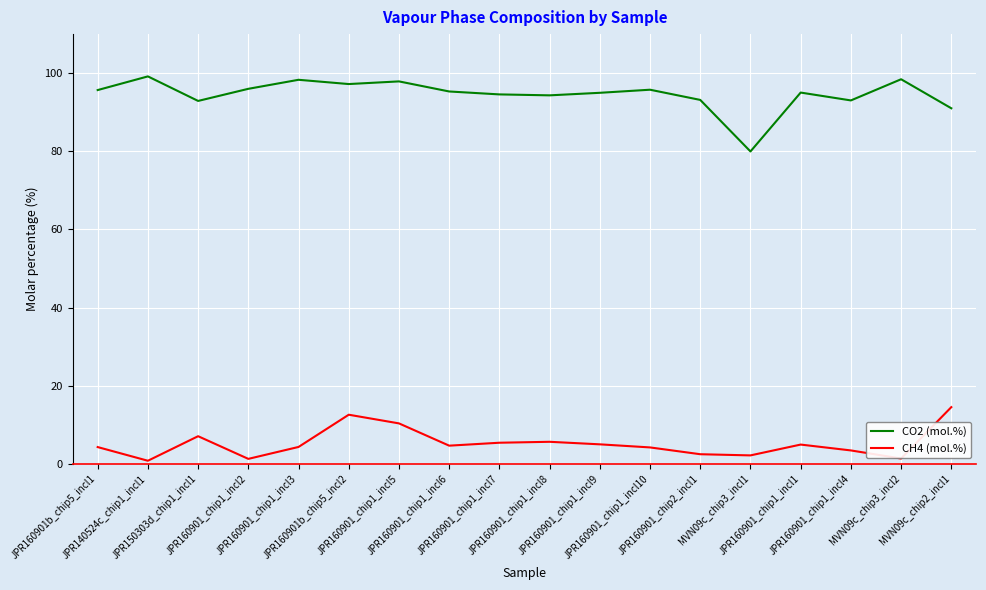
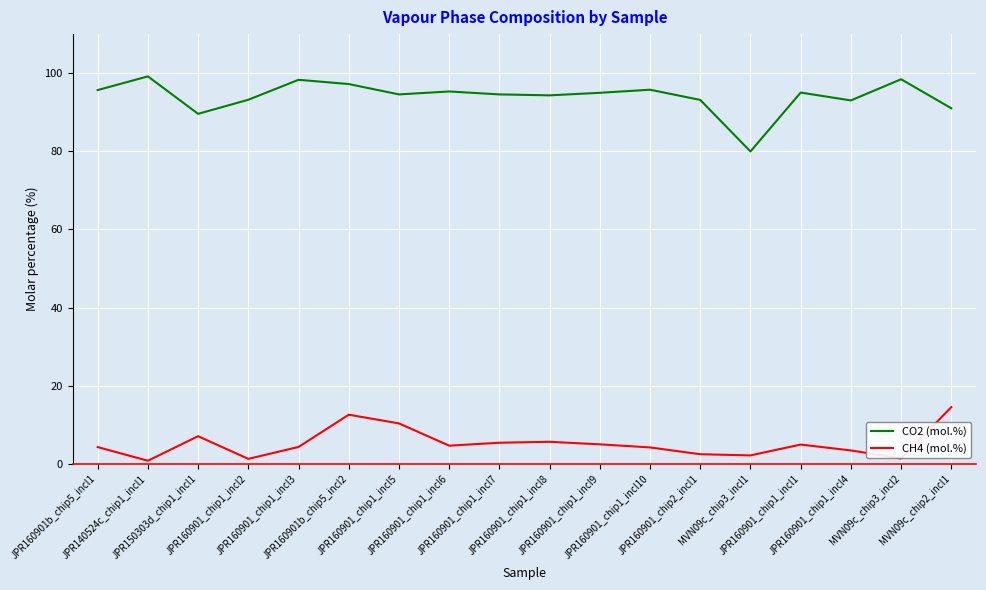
  {
    "CO2 (mol.%)": {
      "JPR160901b_chip5_incl1": 96,
      "JPR140524c_chip1_incl1": 99,
-     "JPR150303d_chip1_incl1": 93,
-     "JPR160901_chip1_incl2": 96,
+     "JPR150303d_chip1_incl1": 90,
+     "JPR160901_chip1_incl2": 93,
      "JPR160901_chip1_incl3": 98,
      "JPR160901b_chip5_incl2": 97,
-     "JPR160901_chip1_incl5": 98,
+     "JPR160901_chip1_incl5": 95,
      "JPR160901_chip1_incl6": 95,
      "JPR160901_chip1_incl7": 95,
      "JPR160901_chip1_incl8": 94,
      "JPR160901_chip1_incl9": 95,
      "JPR160901_chip1_incl10": 96,
      "JPR160901_chip2_incl1": 93,
      "MVN09c_chip3_incl1": 80,
      "JPR160901_chip1_incl1": 95,
      "JPR160901_chip1_incl4": 93,
      "MVN09c_chip3_incl2": 98,
      "MVN09c_chip2_incl1": 91
    },
    "CH4 (mol.%)": {
      "JPR160901b_chip5_incl1": 4,
      "JPR140524c_chip1_incl1": 1,
      "JPR150303d_chip1_incl1": 7,
      "JPR160901_chip1_incl2": 1,
      "JPR160901_chip1_incl3": 4,
      "JPR160901b_chip5_incl2": 13,
      "JPR160901_chip1_incl5": 10,
      "JPR160901_chip1_incl6": 5,
      "JPR160901_chip1_incl7": 5,
      "JPR160901_chip1_incl8": 6,
      "JPR160901_chip1_incl9": 5,
      "JPR160901_chip1_incl10": 4,
      "JPR160901_chip2_incl1": 2,
      "MVN09c_chip3_incl1": 2,
      "JPR160901_chip1_incl1": 5,
      "JPR160901_chip1_incl4": 3,
      "MVN09c_chip3_incl2": 1,
      "MVN09c_chip2_incl1": 15
    }
  }
